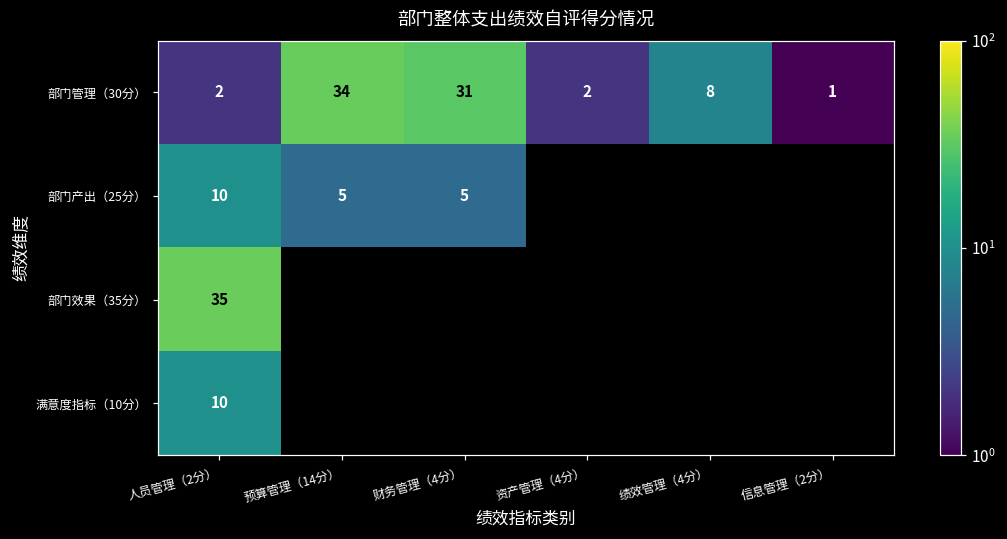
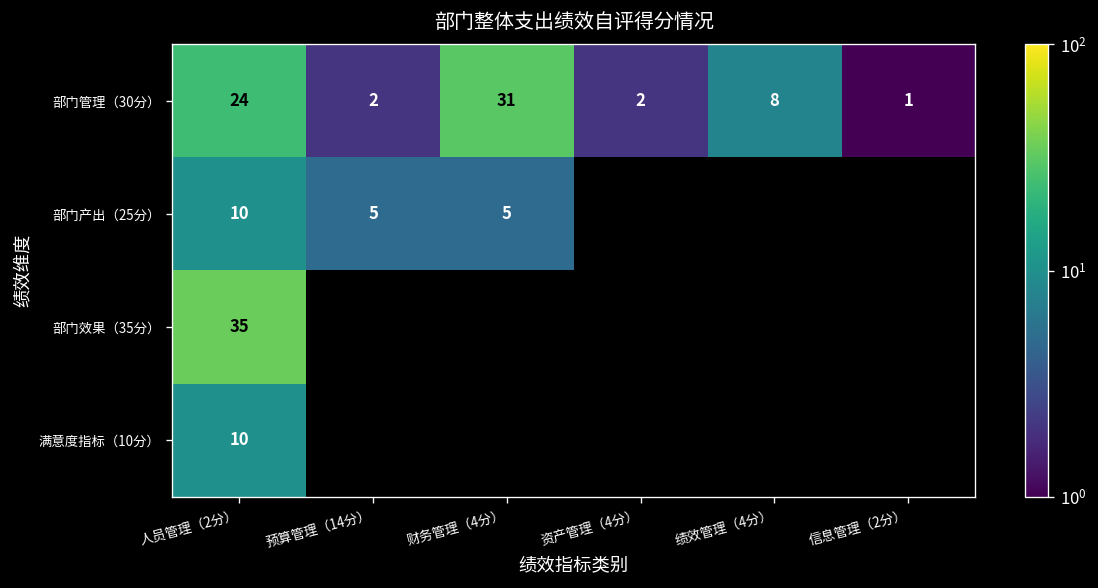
  {
    "部门管理（30分）": {
-     "人员管理（2分）": 2,
-     "预算管理（14分）": 34,
+     "人员管理（2分）": 24,
+     "预算管理（14分）": 2,
      "财务管理（4分）": 31,
      "资产管理（4分）": 2,
      "绩效管理（4分）": 8,
      "信息管理（2分）": 1
    },
    "部门产出（25分）": {
      "人员管理（2分）": 10,
      "预算管理（14分）": 5,
      "财务管理（4分）": 5
    },
    "部门效果（35分）": {
      "人员管理（2分）": 35
    },
    "满意度指标（10分）": {
      "人员管理（2分）": 10
    }
  }
